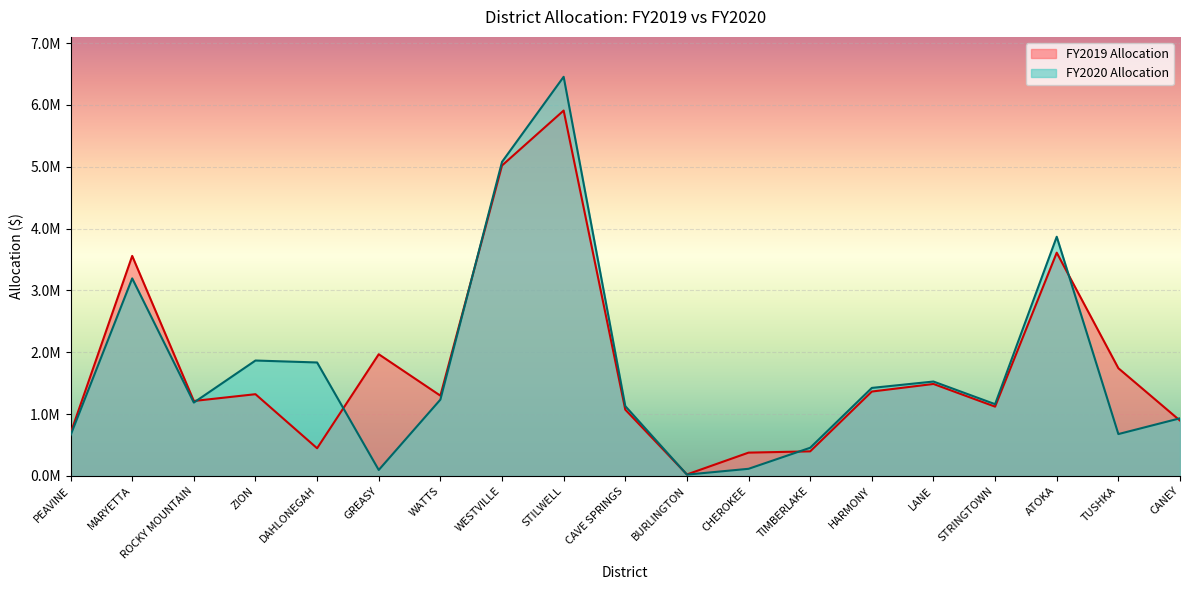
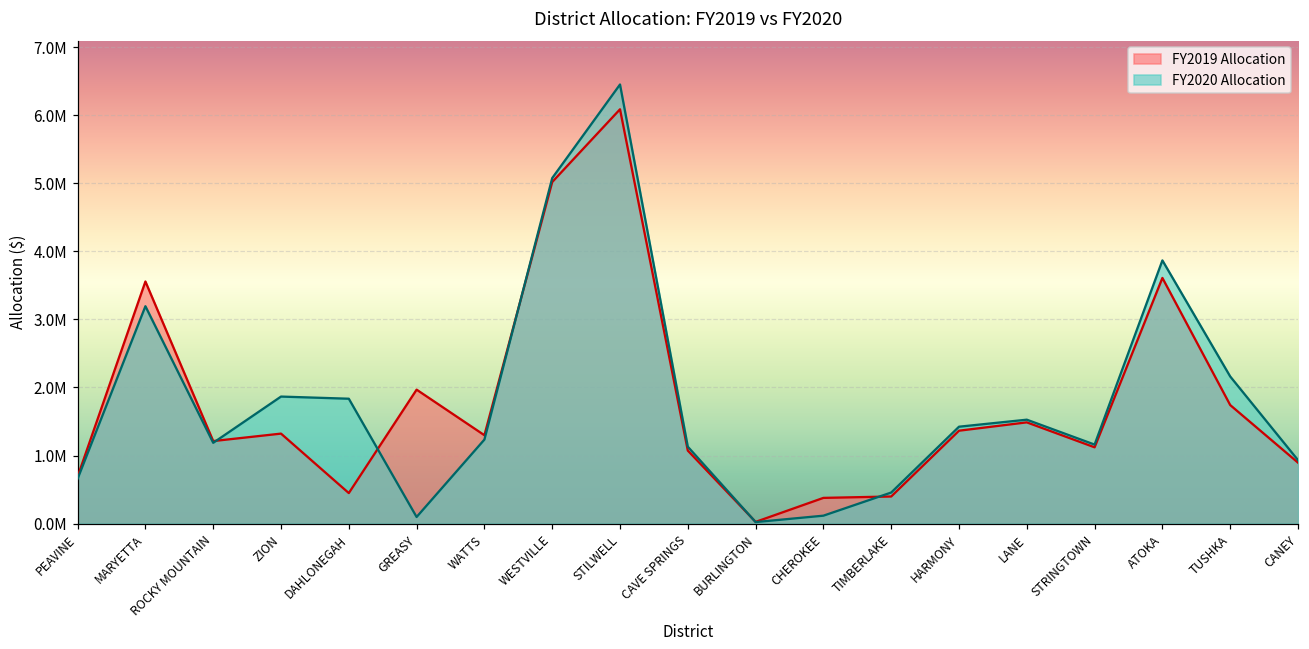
  {
    "FY2019 Allocation": {
      "MARYETTA": 3600000,
      "ZION": 1300000,
      "DAHLONEGAH": 400000,
      "GREASY": 2000000,
      "WATTS": 1300000,
      "WESTVILLE": 5000000,
-     "STILWELL": 5900000,
+     "STILWELL": 6100000,
      "CAVE SPRINGS": 1100000,
      "CHEROKEE": 400000,
      "TIMBERLAKE": 400000,
      "HARMONY": 1400000,
      "ATOKA": 3600000,
      "TUSHKA": 1700000
    },
    "FY2020 Allocation": {
      "MARYETTA": 3200000,
      "ZION": 1900000,
      "DAHLONEGAH": 1800000,
      "GREASY": 100000,
      "WATTS": 1200000,
      "WESTVILLE": 5100000,
      "STILWELL": 6500000,
      "CAVE SPRINGS": 1100000,
      "CHEROKEE": 100000,
      "TIMBERLAKE": 500000,
      "HARMONY": 1400000,
      "ATOKA": 3900000,
-     "TUSHKA": 700000
+     "TUSHKA": 2200000
    }
  }
